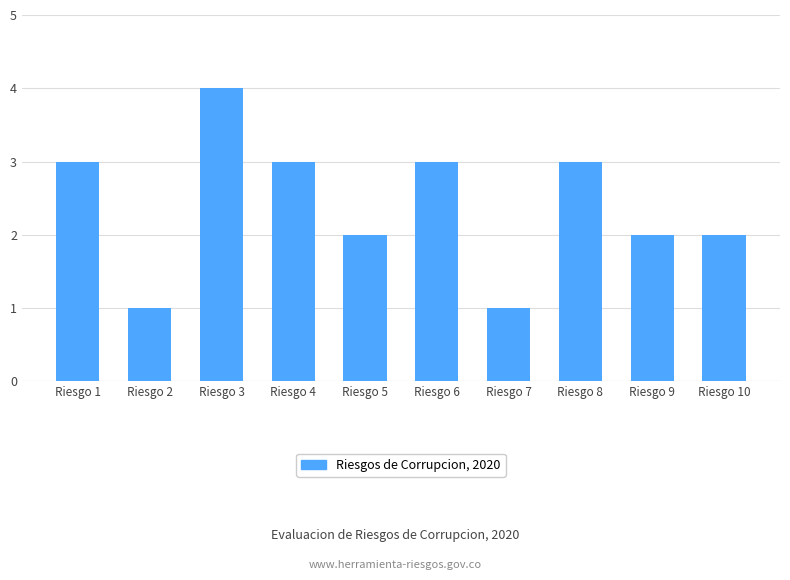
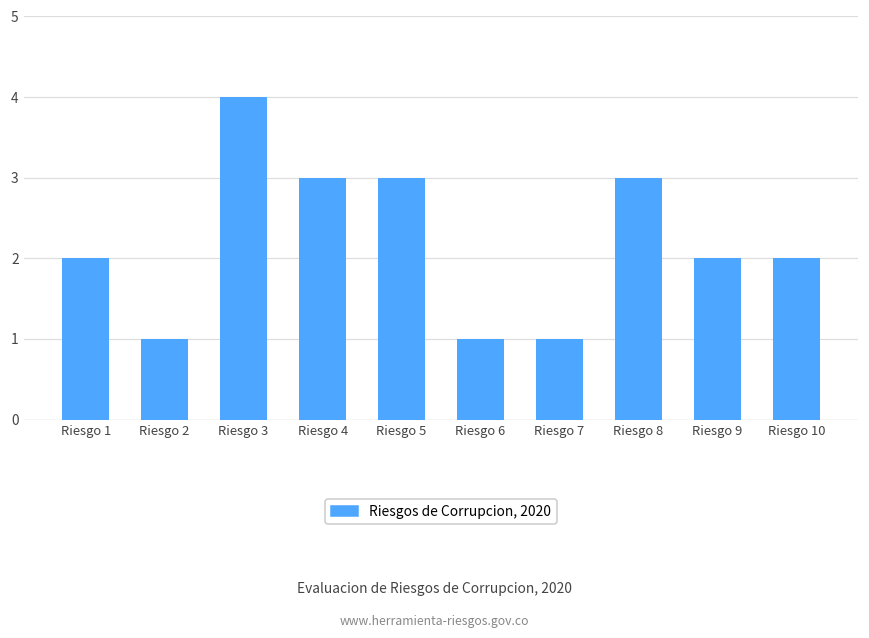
  {
-   "Riesgo 1": 3,
+   "Riesgo 1": 2,
    "Riesgo 2": 1,
    "Riesgo 3": 4,
    "Riesgo 4": 3,
-   "Riesgo 5": 2,
-   "Riesgo 6": 3,
+   "Riesgo 5": 3,
+   "Riesgo 6": 1,
    "Riesgo 7": 1,
    "Riesgo 8": 3,
    "Riesgo 9": 2,
    "Riesgo 10": 2
  }
